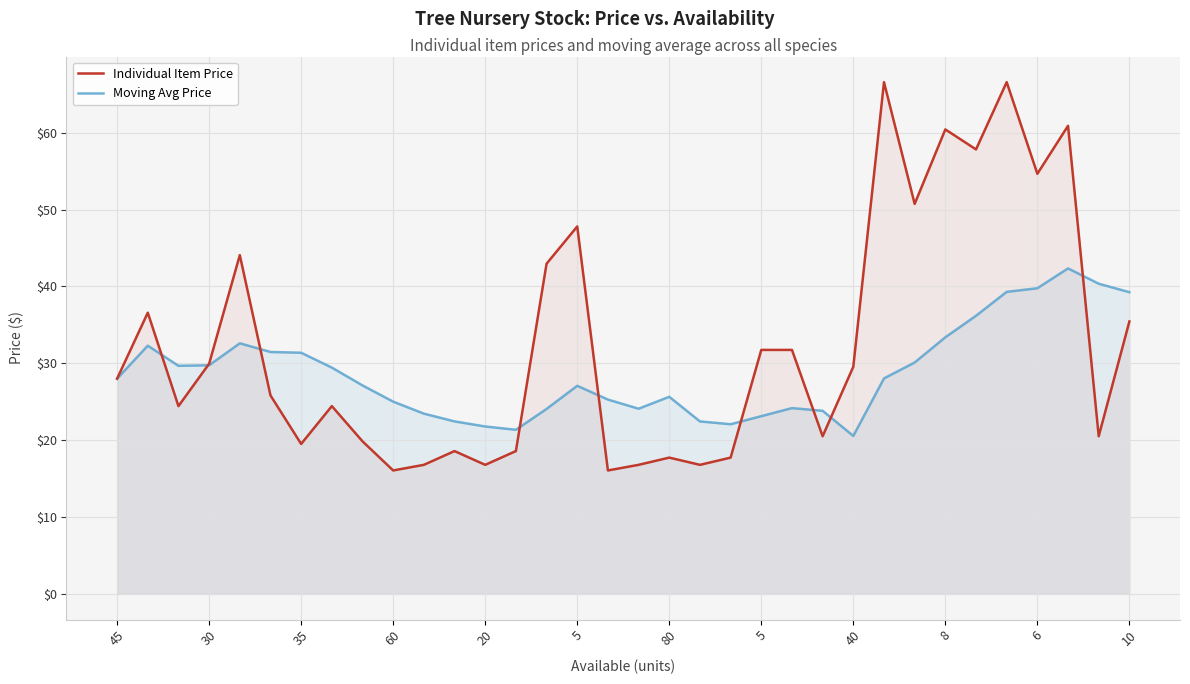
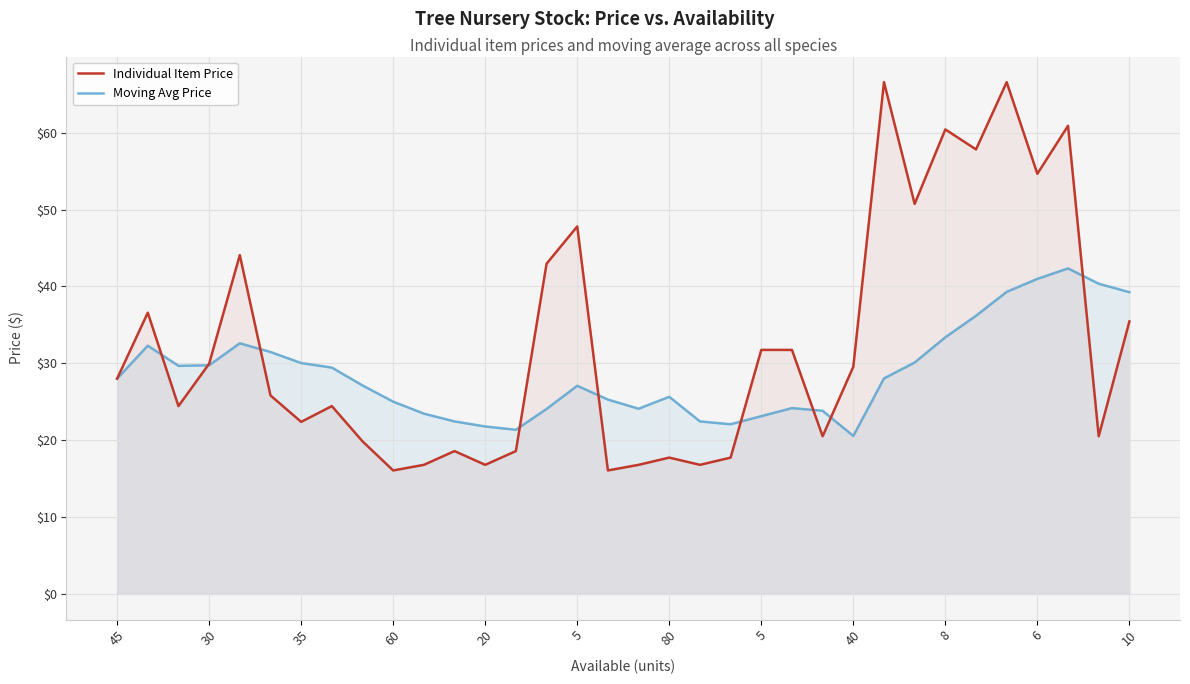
  {
    "Individual Item Price": {
-     "35": "$20",
+     "35": "$22",
      "80": "$18",
      "40": "$30",
      "8": "$60",
      "6": "$55"
    },
    "Moving Avg Price": {
-     "35": "$31",
+     "35": "$30",
      "80": "$26",
      "40": "$21",
      "8": "$33",
-     "6": "$40"
+     "6": "$41"
    }
  }
